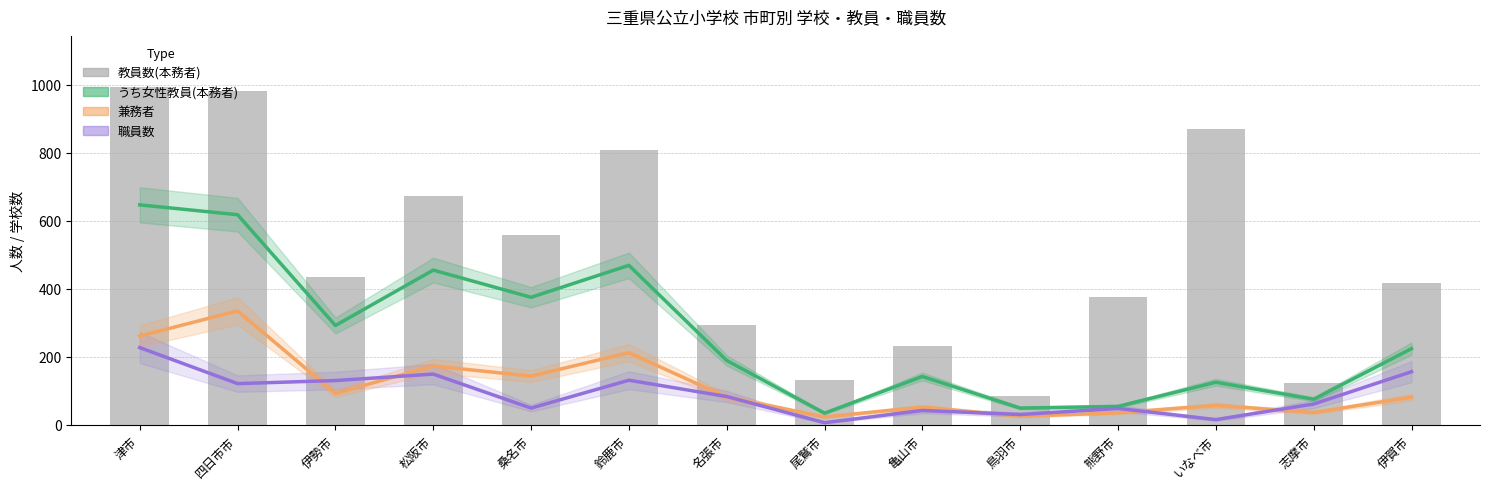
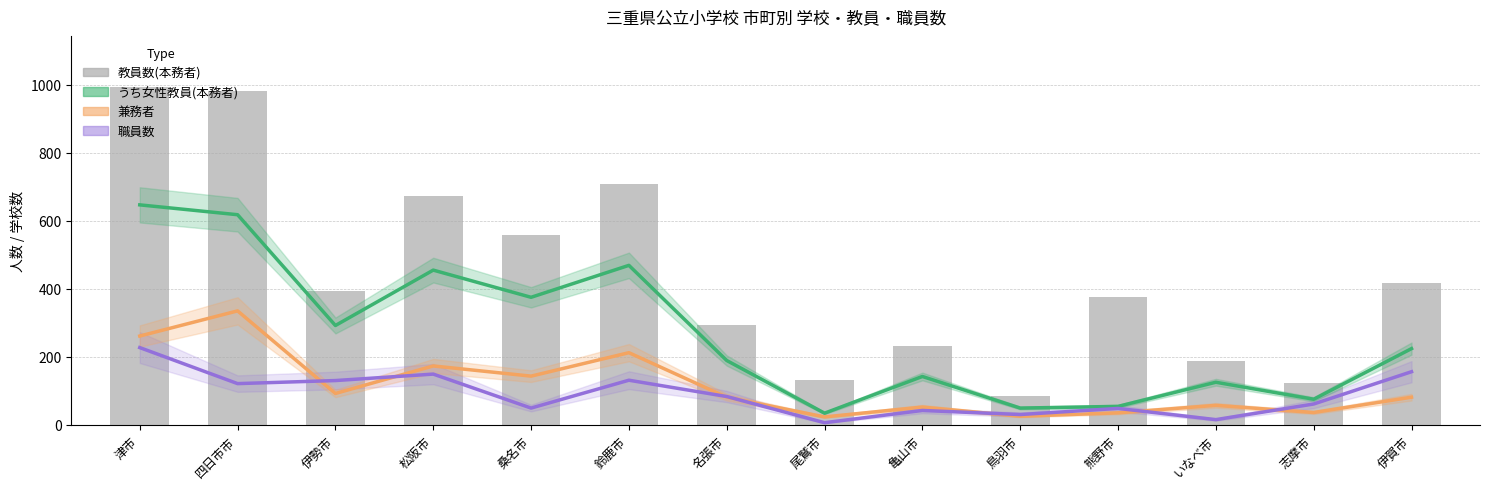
  {
    "教員数(本務者)": {
      "津市": 1000,
      "四日市市": 980,
-     "伊勢市": 430,
+     "伊勢市": 400,
      "松阪市": 670,
      "桑名市": 560,
-     "鈴鹿市": 810,
+     "鈴鹿市": 710,
      "名張市": 290,
      "尾鷲市": 130,
      "亀山市": 230,
      "鳥羽市": 90,
      "熊野市": 380,
-     "いなべ市": 870,
+     "いなべ市": 190,
      "志摩市": 120,
      "伊賀市": 420
    }
  }
